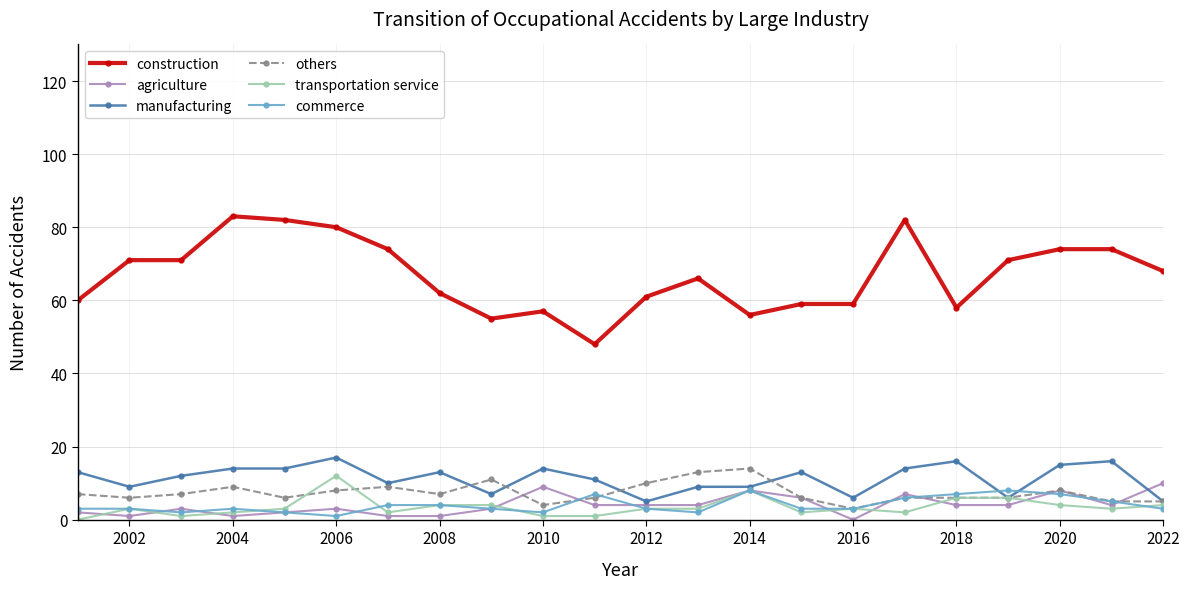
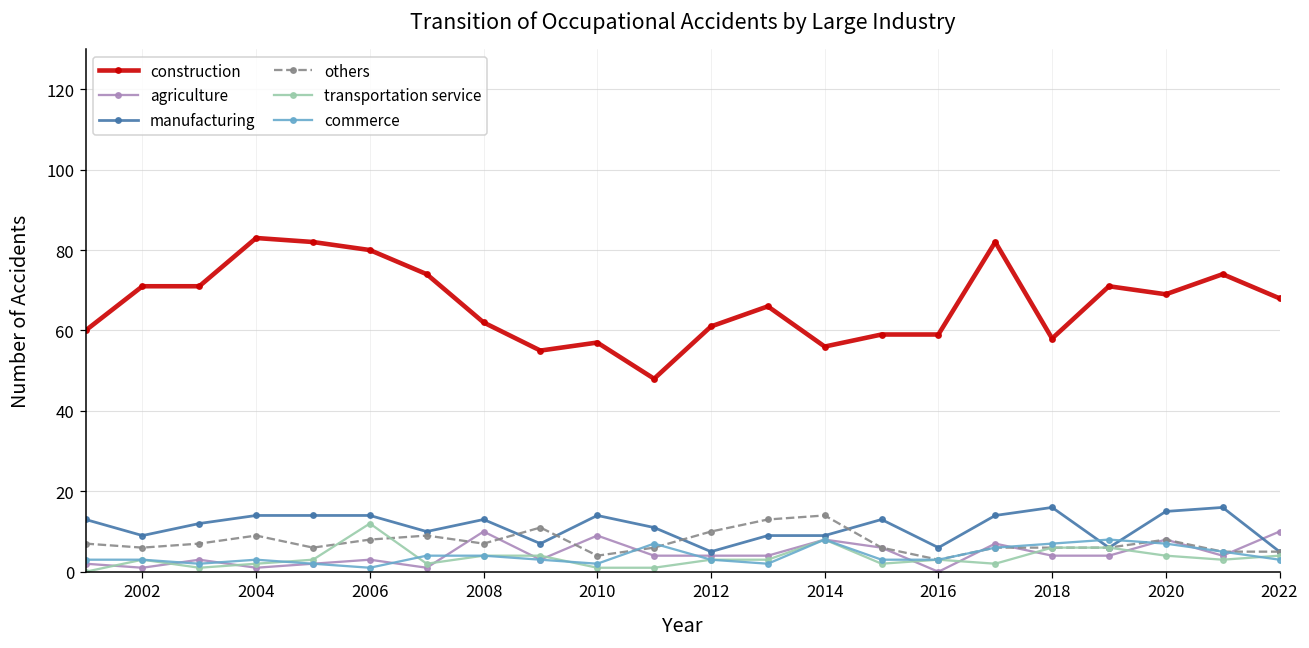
  {
    "construction": {
      "2002": 71,
      "2004": 83,
      "2006": 80,
      "2008": 62,
      "2010": 57,
      "2012": 61,
      "2014": 56,
      "2016": 59,
      "2018": 58,
-     "2020": 74,
+     "2020": 69,
      "2022": 68
    },
    "agriculture": {
      "2002": 1,
      "2004": 1,
      "2006": 3,
-     "2008": 1,
+     "2008": 10,
      "2010": 9,
      "2012": 4,
      "2016": 0,
      "2018": 4,
      "2022": 10
    },
    "manufacturing": {
      "2002": 9,
      "2004": 14,
-     "2006": 17,
+     "2006": 14,
      "2008": 13,
      "2010": 14,
      "2012": 5,
      "2014": 9,
      "2016": 6,
      "2018": 16,
      "2020": 15
    },
    "others": {
      "2002": 6,
      "2004": 9,
      "2006": 8,
      "2008": 7,
      "2010": 4,
      "2012": 10,
      "2014": 14
    },
    "transportation service": {
      "2004": 2,
      "2006": 12,
      "2010": 1,
      "2020": 4,
      "2022": 4
    },
    "commerce": {
      "2004": 3,
      "2006": 1,
      "2010": 2,
      "2018": 7,
      "2020": 7,
      "2022": 3
    }
  }
